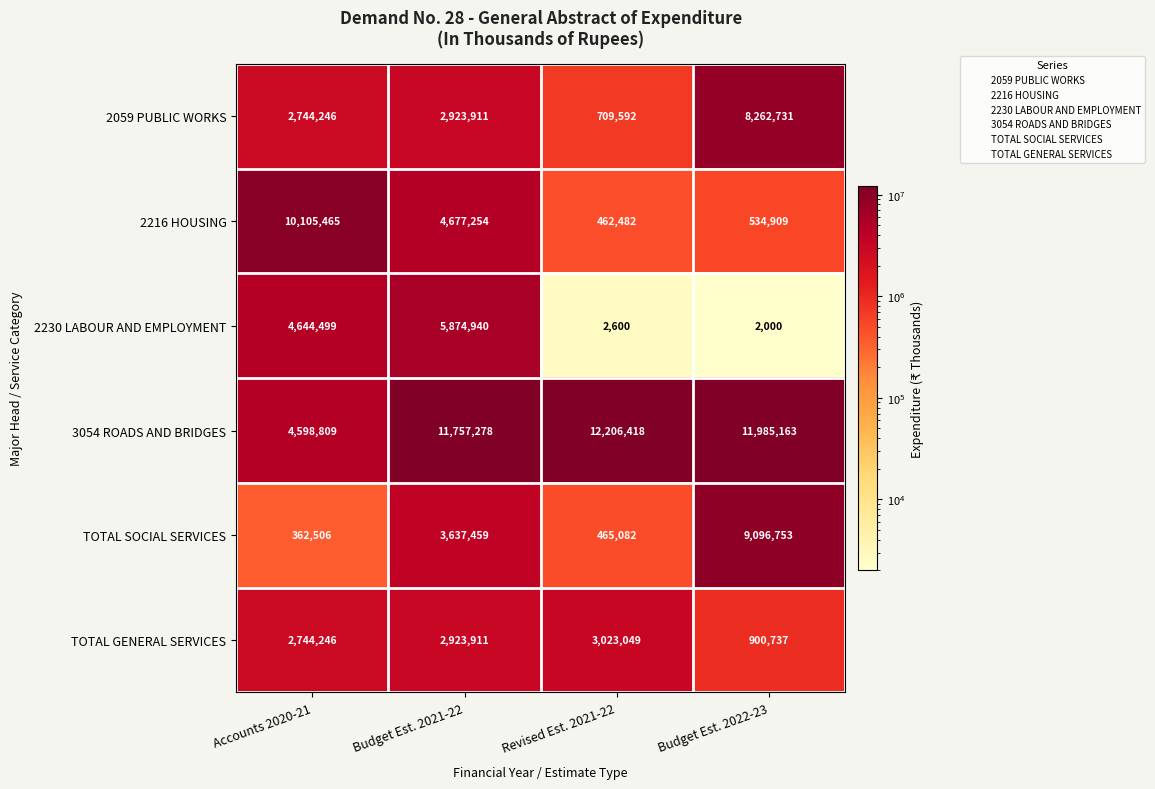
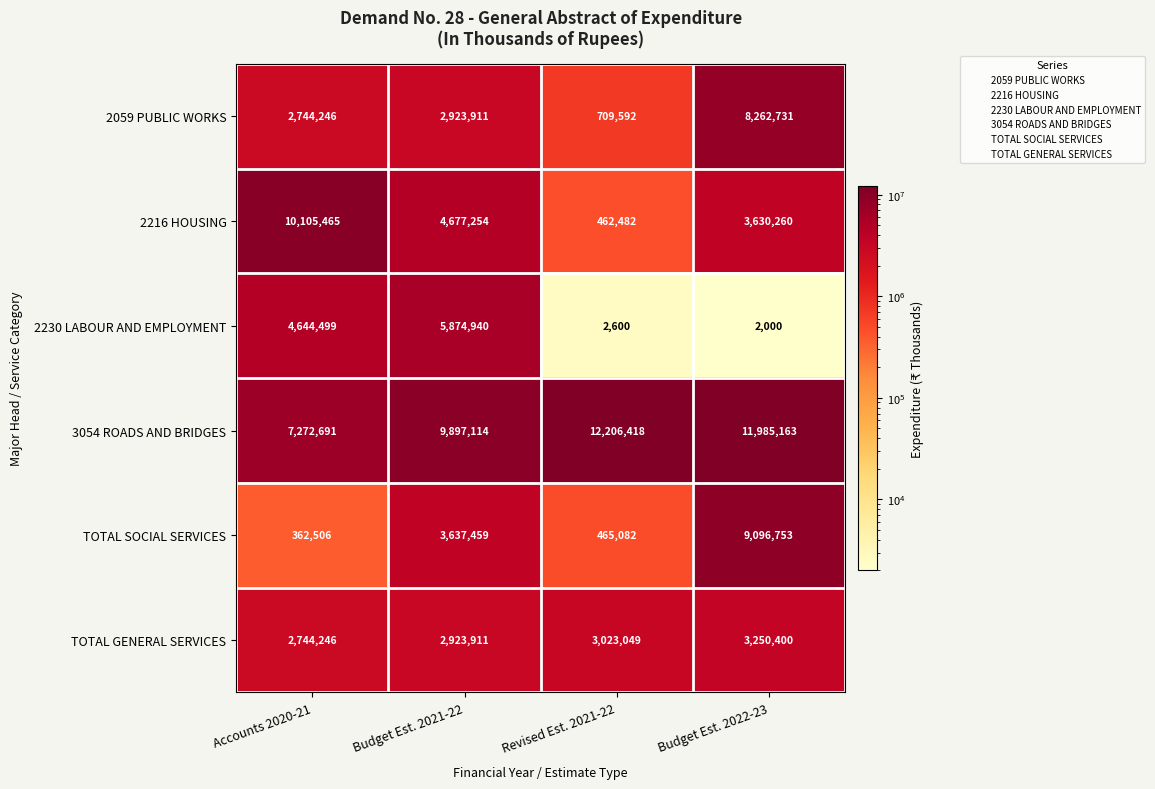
  {
    "2059 PUBLIC WORKS": {
      "Accounts 2020-21": "2,744,246",
      "Budget Est. 2021-22": "2,923,911",
      "Revised Est. 2021-22": "709,592",
      "Budget Est. 2022-23": "8,262,731"
    },
    "2216 HOUSING": {
      "Accounts 2020-21": "10,105,465",
      "Budget Est. 2021-22": "4,677,254",
      "Revised Est. 2021-22": "462,482",
-     "Budget Est. 2022-23": "534,909"
+     "Budget Est. 2022-23": "3,630,260"
    },
    "2230 LABOUR AND EMPLOYMENT": {
      "Accounts 2020-21": "4,644,499",
      "Budget Est. 2021-22": "5,874,940",
      "Revised Est. 2021-22": "2,600",
      "Budget Est. 2022-23": "2,000"
    },
    "3054 ROADS AND BRIDGES": {
-     "Accounts 2020-21": "4,598,809",
-     "Budget Est. 2021-22": "11,757,278",
+     "Accounts 2020-21": "7,272,691",
+     "Budget Est. 2021-22": "9,897,114",
      "Revised Est. 2021-22": "12,206,418",
      "Budget Est. 2022-23": "11,985,163"
    },
    "TOTAL SOCIAL SERVICES": {
      "Accounts 2020-21": "362,506",
      "Budget Est. 2021-22": "3,637,459",
      "Revised Est. 2021-22": "465,082",
      "Budget Est. 2022-23": "9,096,753"
    },
    "TOTAL GENERAL SERVICES": {
      "Accounts 2020-21": "2,744,246",
      "Budget Est. 2021-22": "2,923,911",
      "Revised Est. 2021-22": "3,023,049",
-     "Budget Est. 2022-23": "900,737"
+     "Budget Est. 2022-23": "3,250,400"
    }
  }
